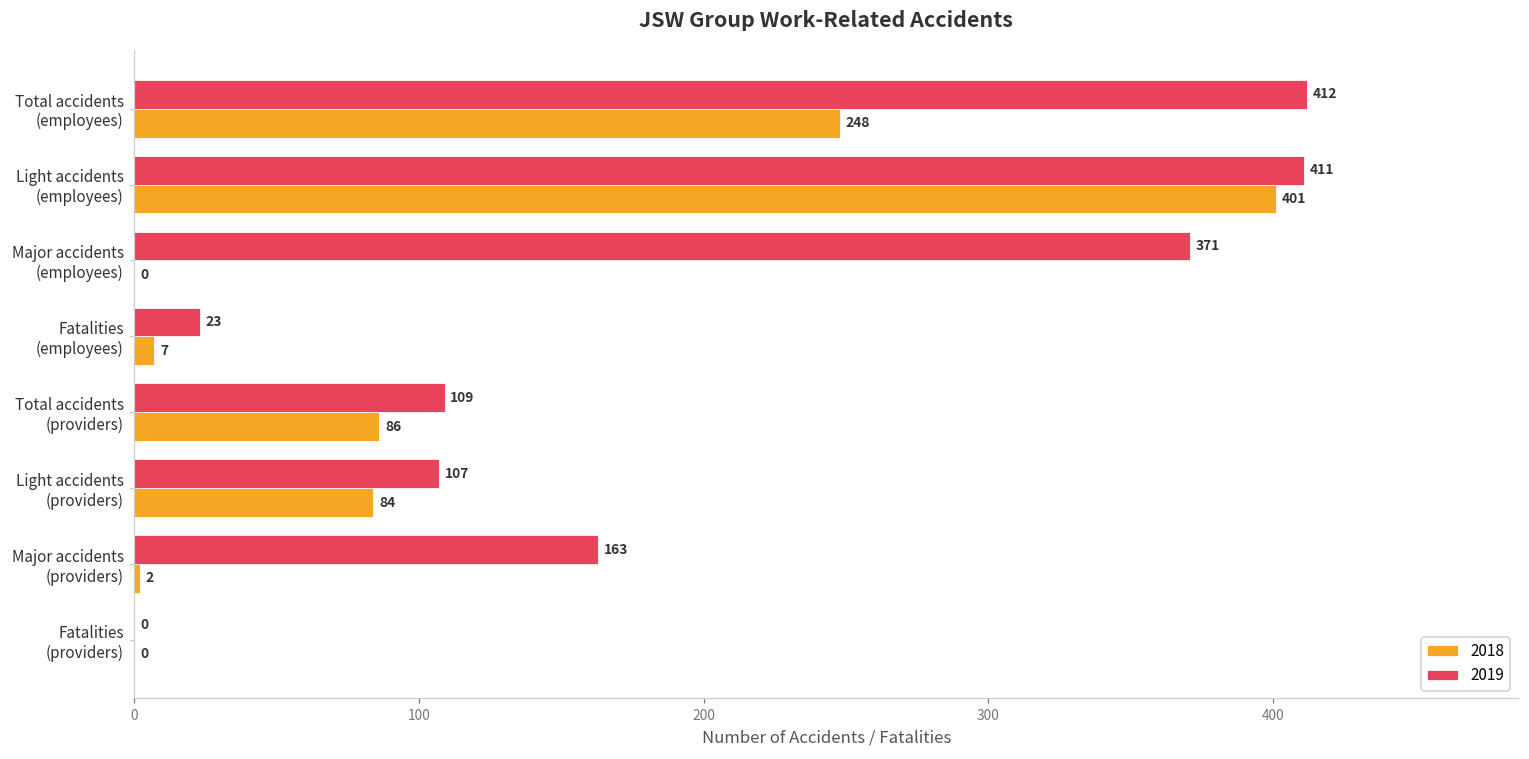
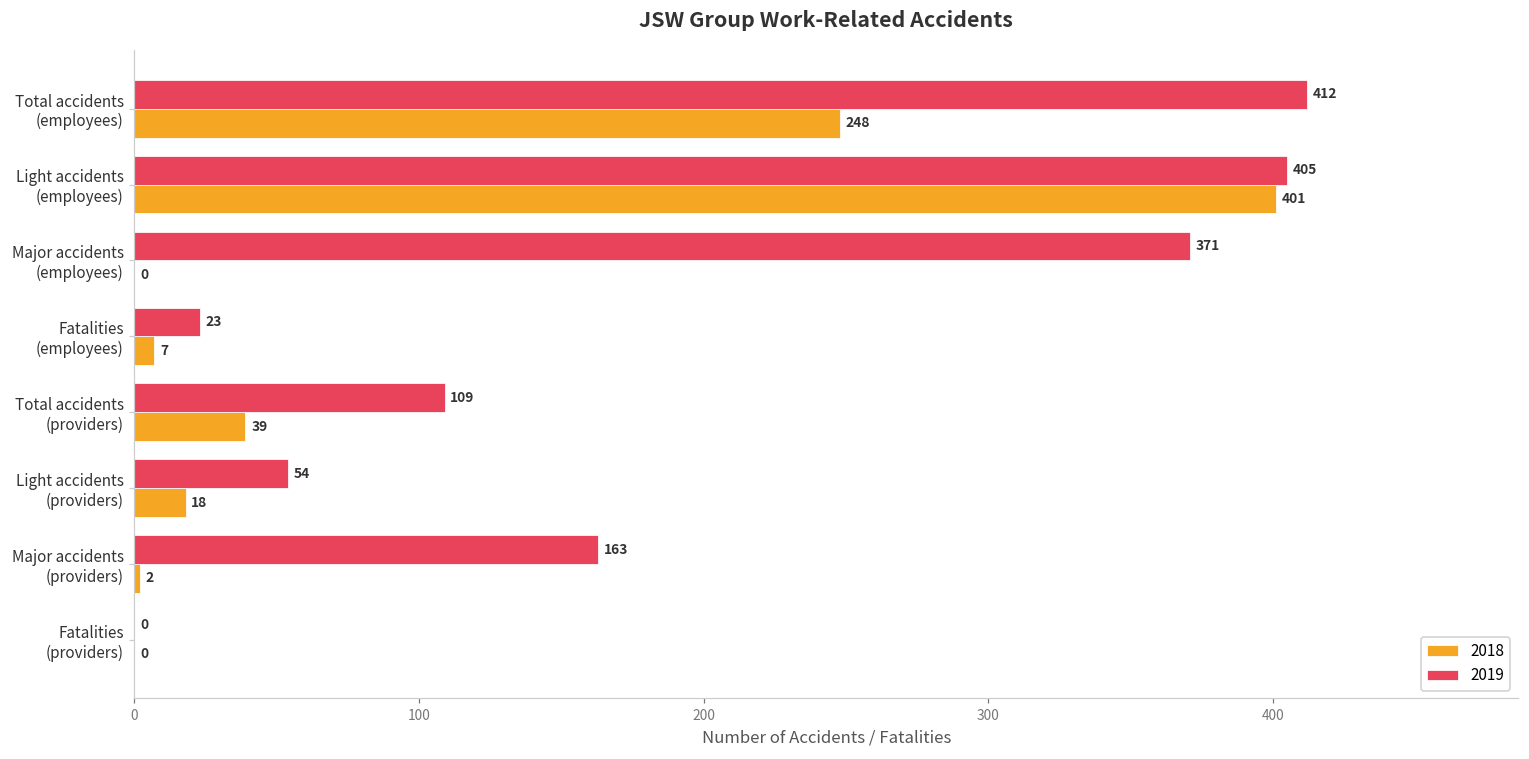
  {
    "2018": {
      "Total accidents (employees)": 248,
      "Light accidents (employees)": 401,
      "Major accidents (employees)": 0,
      "Fatalities (employees)": 7,
-     "Total accidents (providers)": 86,
-     "Light accidents (providers)": 84,
+     "Total accidents (providers)": 39,
+     "Light accidents (providers)": 18,
      "Major accidents (providers)": 2,
      "Fatalities (providers)": 0
    },
    "2019": {
      "Total accidents (employees)": 412,
-     "Light accidents (employees)": 411,
+     "Light accidents (employees)": 405,
      "Major accidents (employees)": 371,
      "Fatalities (employees)": 23,
      "Total accidents (providers)": 109,
-     "Light accidents (providers)": 107,
+     "Light accidents (providers)": 54,
      "Major accidents (providers)": 163,
      "Fatalities (providers)": 0
    }
  }
